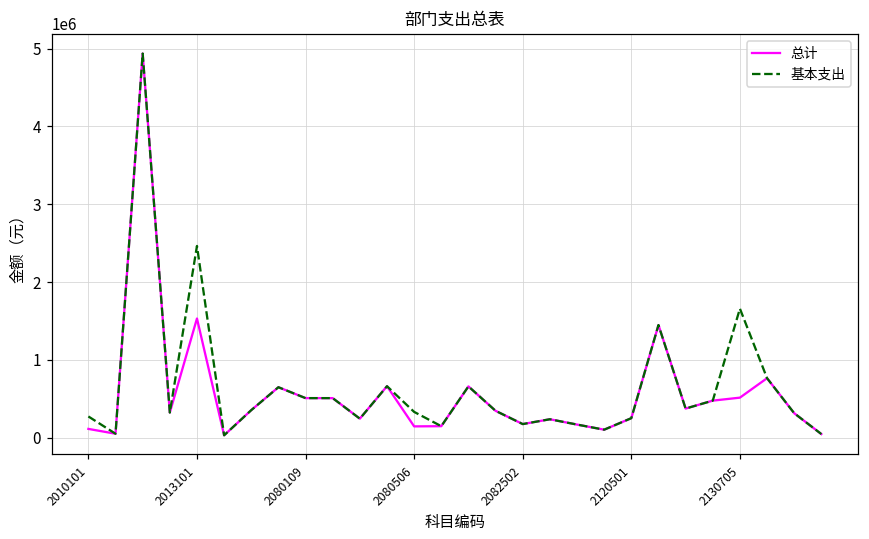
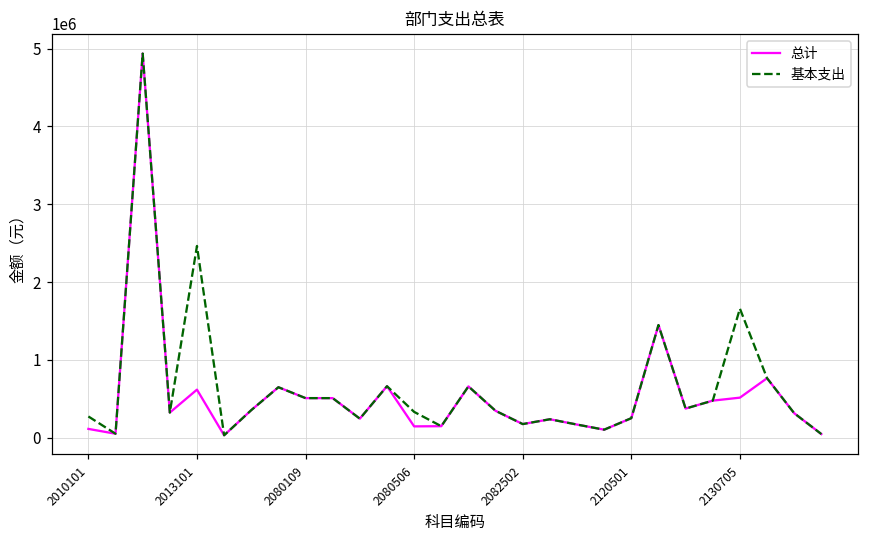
  {
    "总计": {
      "2010101": 100000,
-     "2013101": 1500000,
+     "2013101": 600000,
      "2080506": 100000,
      "2130705": 500000
    },
    "基本支出": {
      "2010101": 300000,
      "2013101": 2500000,
      "2080506": 300000,
      "2130705": 1700000
    }
  }
